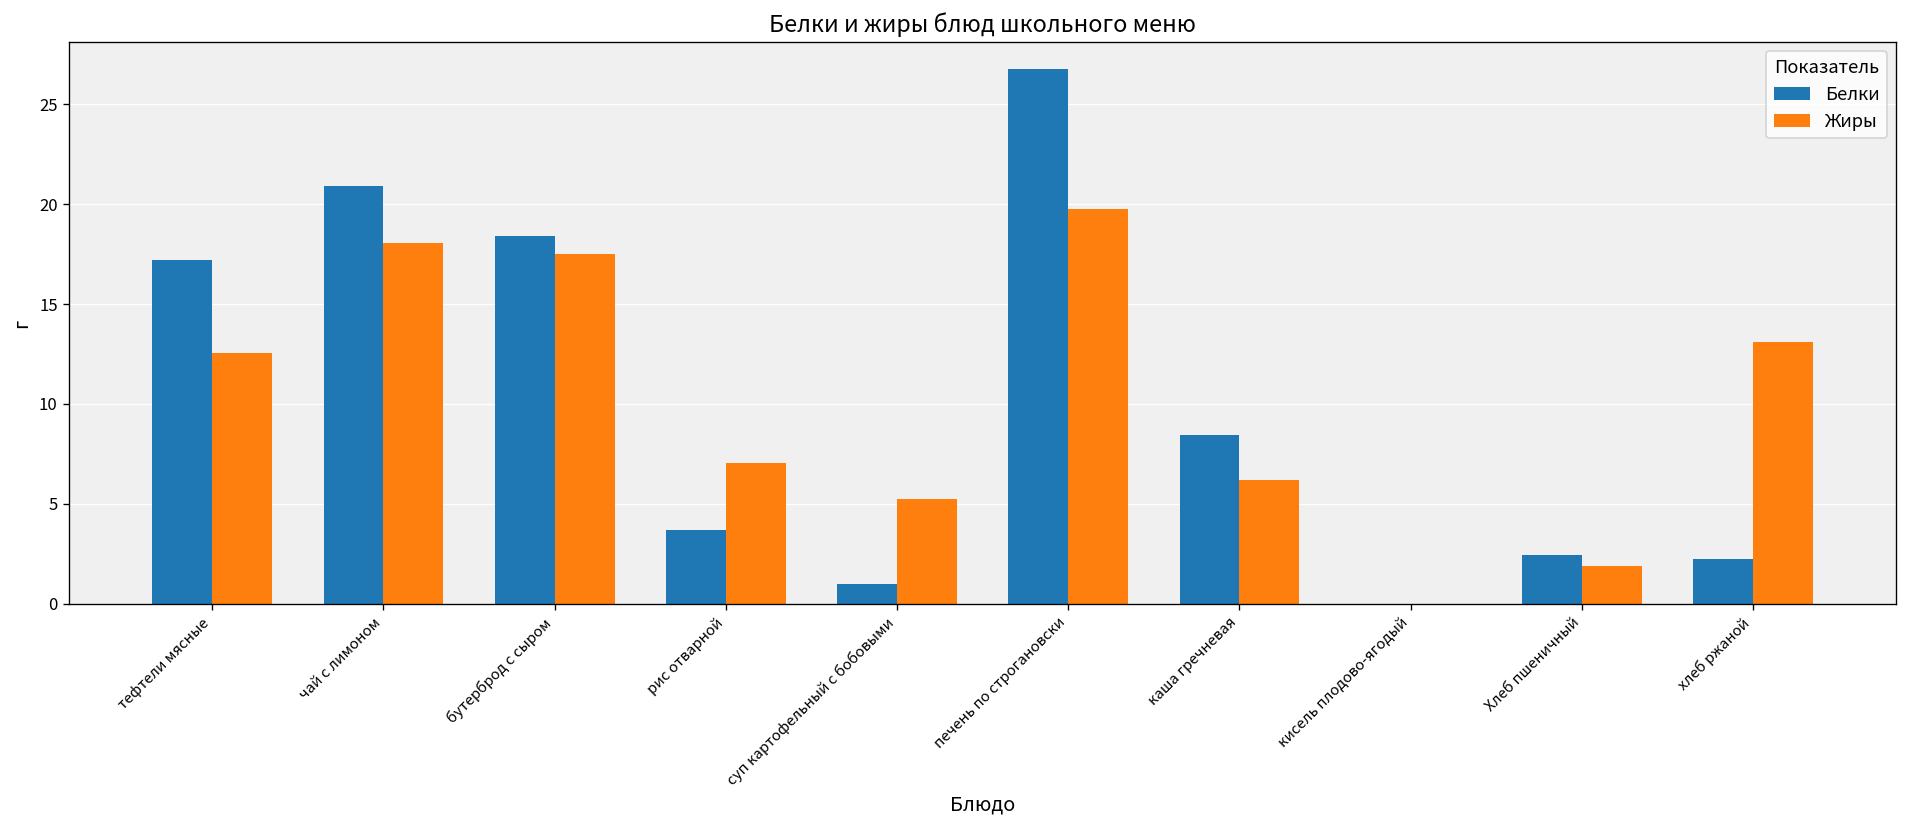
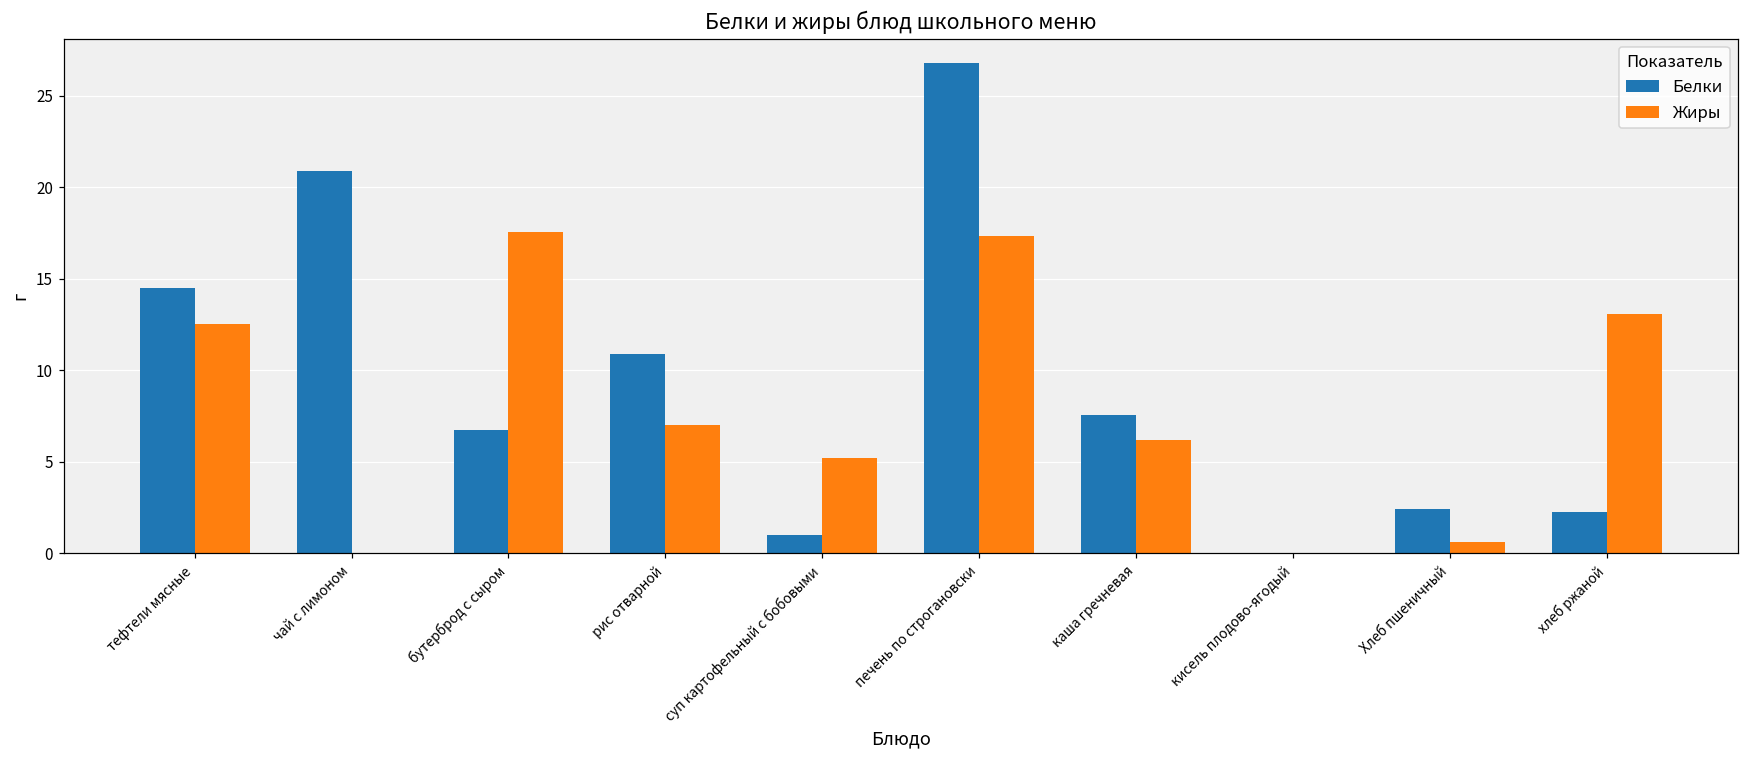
  {
    "Белки": {
-     "тефтели мясные": 17.2,
+     "тефтели мясные": 14.5,
      "чай с лимоном": 20.9,
-     "бутерброд с сыром": 18.4,
-     "рис отварной": 3.7,
+     "бутерброд с сыром": 6.7,
+     "рис отварной": 10.9,
      "суп картофельный с бобовыми": 1.0,
      "печень по строгановски": 26.8,
-     "каша гречневая": 8.5,
+     "каша гречневая": 7.6,
      "кисель плодово-ягодый": 0.0,
      "Хлеб пшеничный": 2.4,
      "хлеб ржаной": 2.3
    },
    "Жиры": {
      "тефтели мясные": 12.5,
-     "чай с лимоном": 18.1,
+     "чай с лимоном": 0.0,
      "бутерброд с сыром": 17.5,
      "рис отварной": 7.0,
      "суп картофельный с бобовыми": 5.2,
-     "печень по строгановски": 19.8,
+     "печень по строгановски": 17.3,
      "каша гречневая": 6.2,
      "кисель плодово-ягодый": 0.0,
-     "Хлеб пшеничный": 1.9,
+     "Хлеб пшеничный": 0.6,
      "хлеб ржаной": 13.1
    }
  }
